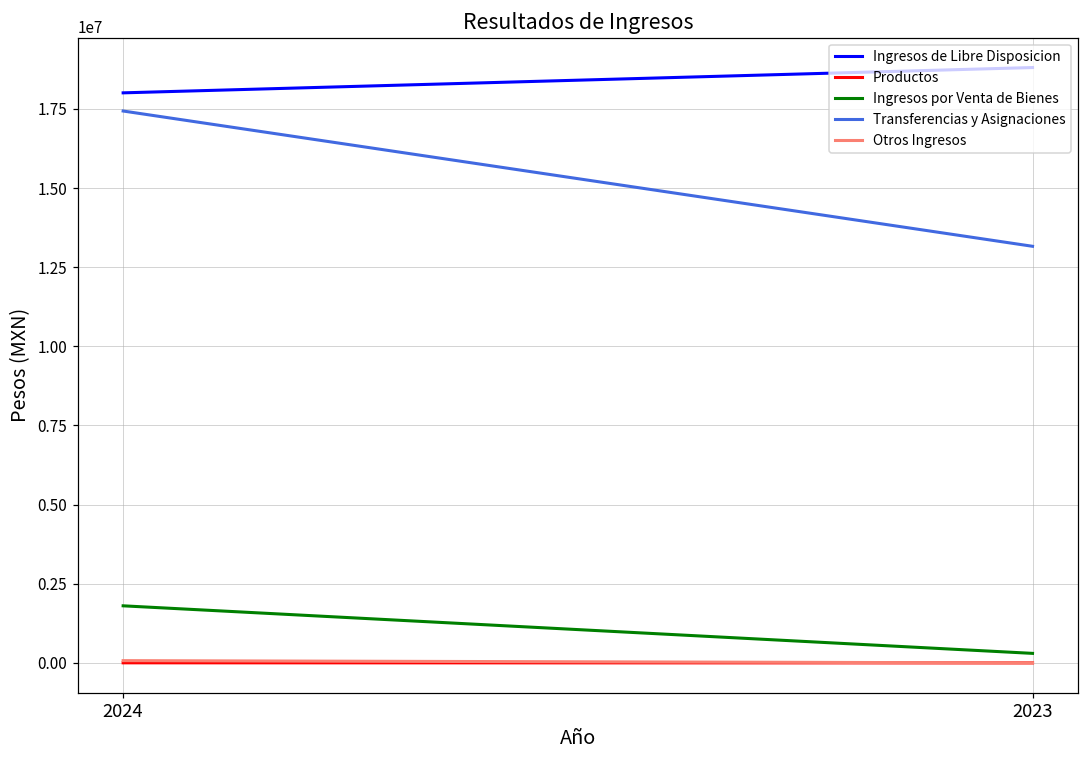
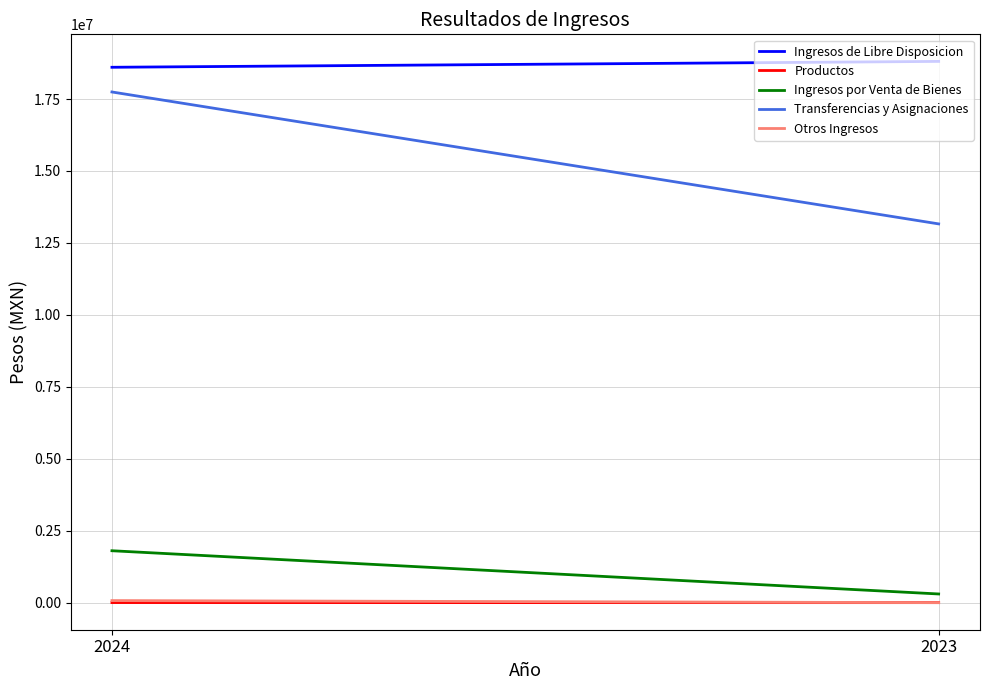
  {
    "Ingresos de Libre Disposicion": {
-     "2024": 18000000
+     "2024": 18600000
    },
    "Ingresos por Venta de Bienes": {
      "2024": 1800000,
      "2023": 300000
    },
    "Transferencias y Asignaciones": {
-     "2024": 17400000,
+     "2024": 17700000,
      "2023": 13200000
    }
  }
